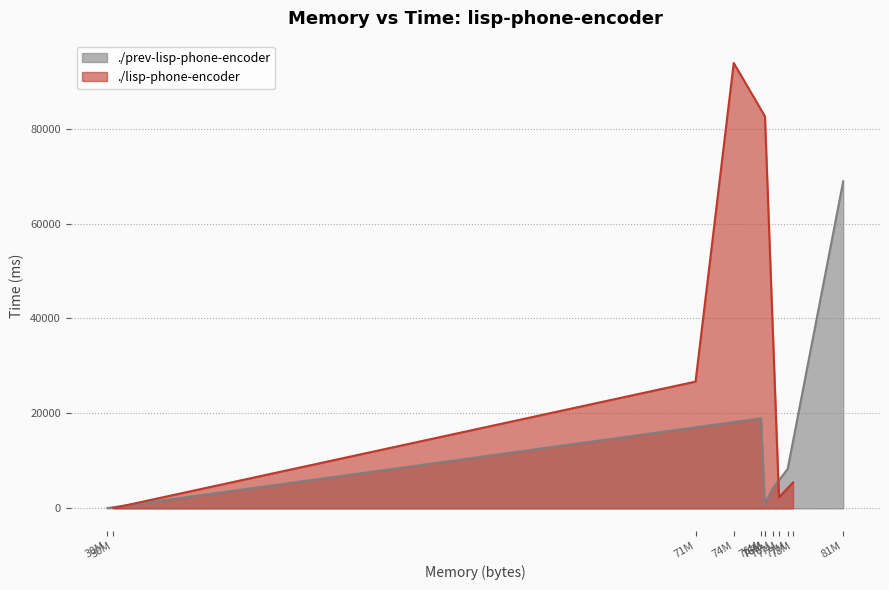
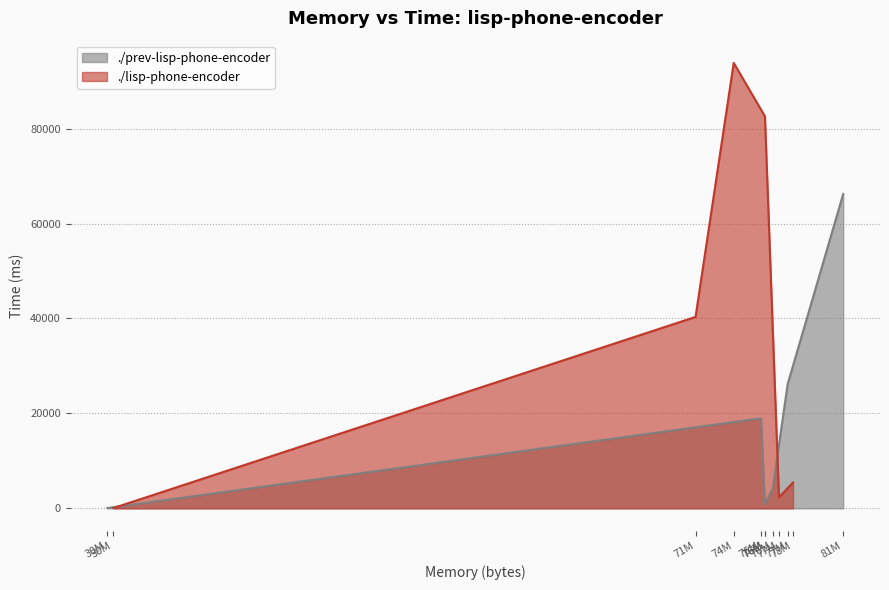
  {
    "./prev-lisp-phone-encoder": {
      "30M": 0,
-     "77M": 8000,
-     "81M": 69000
+     "77M": 26000,
+     "81M": 66000
    },
    "./lisp-phone-encoder": {
      "30M": 0,
-     "71M": 27000,
+     "71M": 40000,
      "74M": 94000,
      "76M": 83000,
      "77M": 2000,
      "78M": 5000
    }
  }
